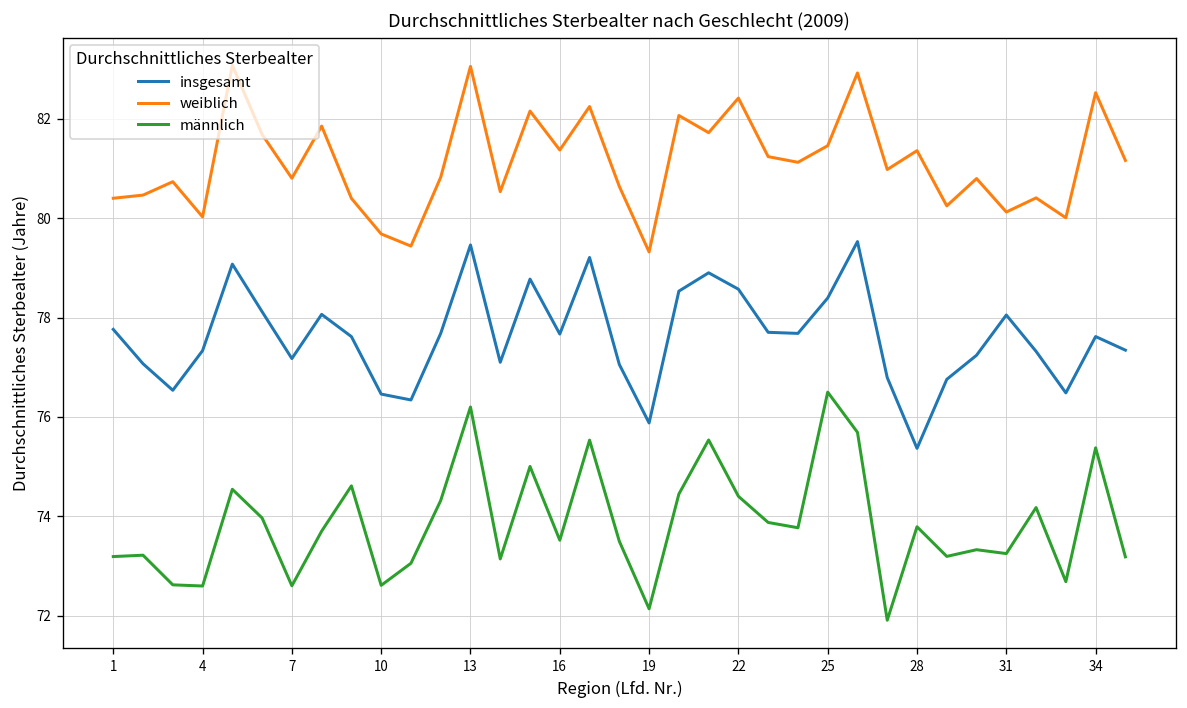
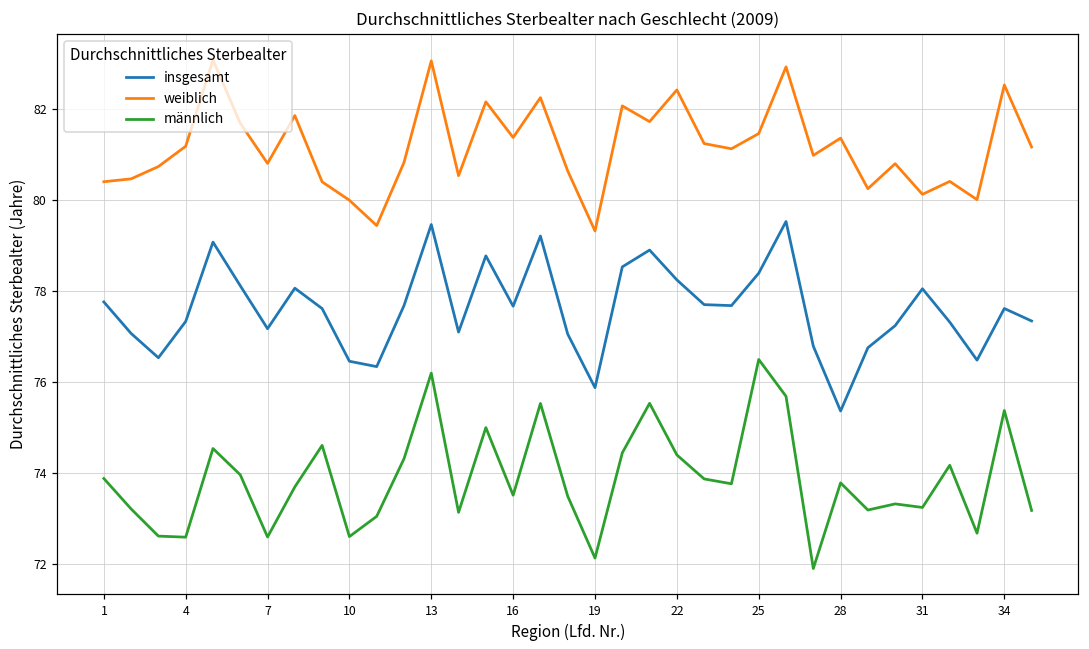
  {
    "insgesamt": {
      "1": 77.8,
      "4": 77.3,
      "7": 77.2,
      "10": 76.5,
      "13": 79.5,
      "16": 77.7,
      "19": 75.9,
-     "22": 78.6,
+     "22": 78.2,
      "25": 78.4,
      "28": 75.4,
      "31": 78.1,
      "34": 77.6
    },
    "weiblich": {
      "1": 80.4,
-     "4": 80.0,
+     "4": 81.2,
      "7": 80.8,
-     "10": 79.7,
+     "10": 80.0,
      "13": 83.1,
      "16": 81.4,
      "19": 79.3,
      "22": 82.4,
      "25": 81.5,
      "28": 81.4,
      "31": 80.1,
      "34": 82.5
    },
    "männlich": {
-     "1": 73.2,
+     "1": 73.9,
      "4": 72.6,
      "7": 72.6,
      "10": 72.6,
      "13": 76.2,
      "16": 73.5,
      "19": 72.1,
      "22": 74.4,
      "25": 76.5,
      "28": 73.8,
      "31": 73.3,
      "34": 75.4
    }
  }
